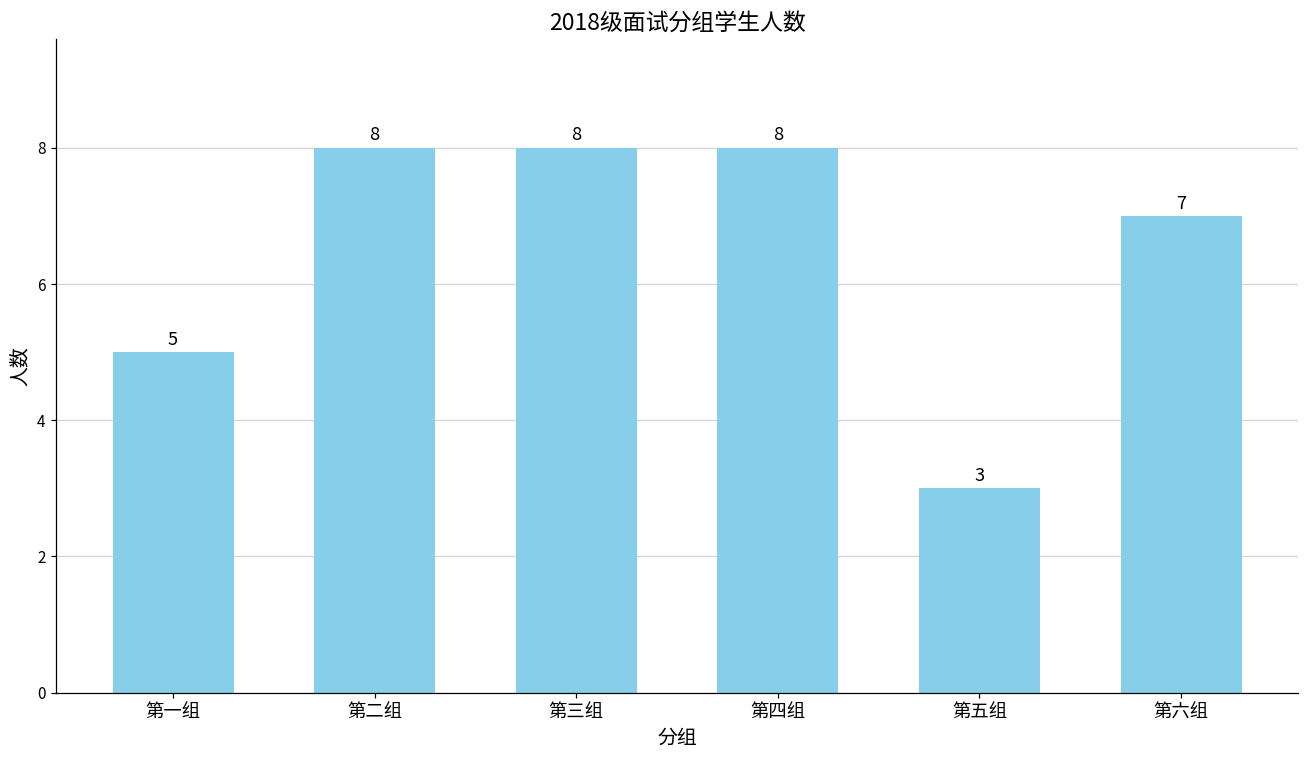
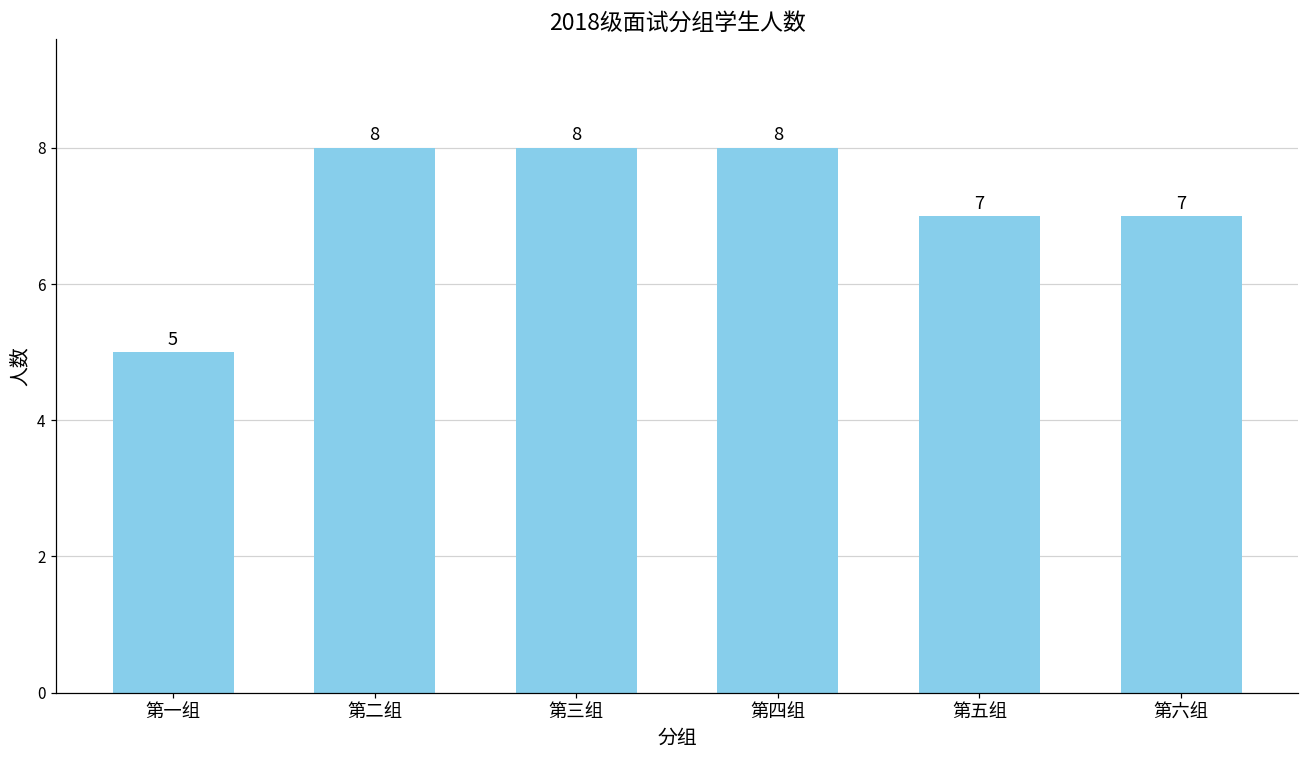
  {
    "第一组": 5,
    "第二组": 8,
    "第三组": 8,
    "第四组": 8,
-   "第五组": 3,
+   "第五组": 7,
    "第六组": 7
  }
